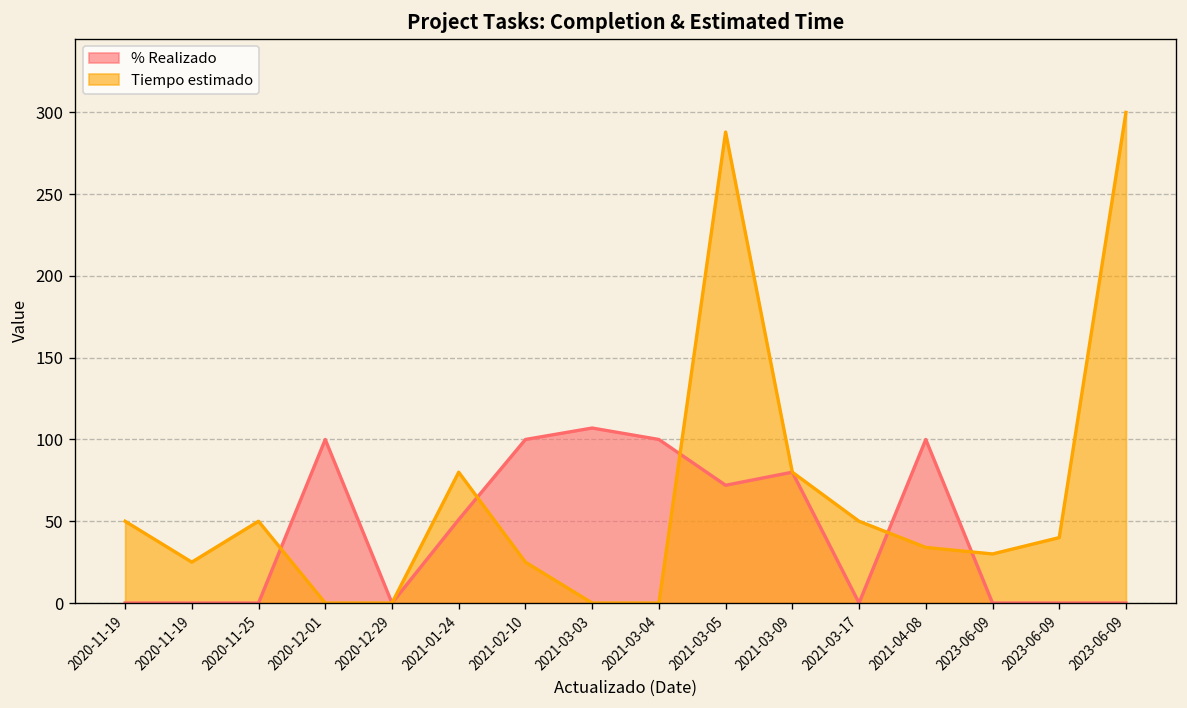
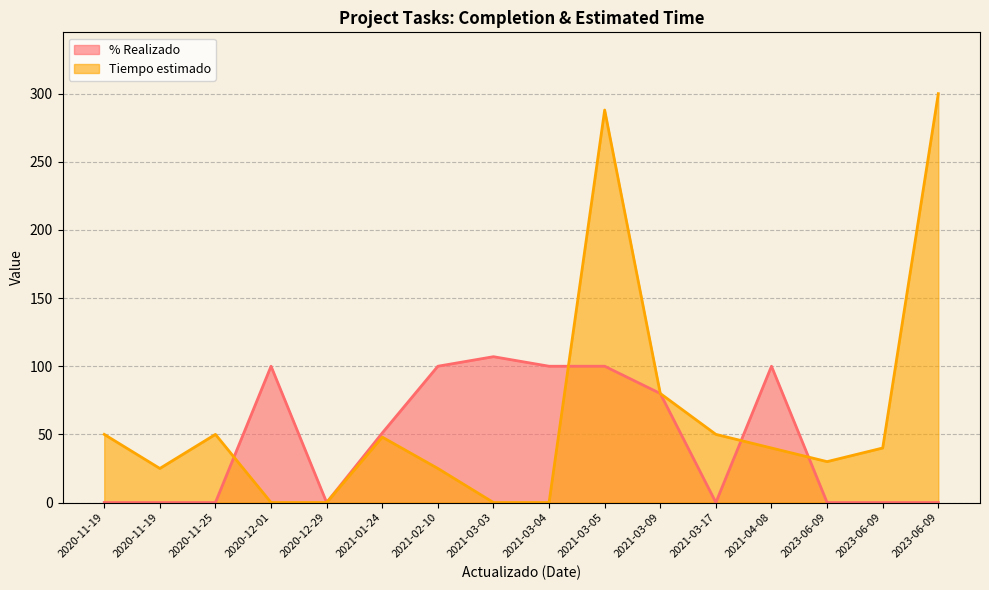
  {
    "% Realizado": {
      "2020-11-25": 0,
      "2020-12-01": 100,
      "2021-01-24": 51,
      "2021-02-10": 100,
      "2021-03-03": 107,
      "2021-03-04": 100,
-     "2021-03-05": 72,
+     "2021-03-05": 100,
      "2021-03-17": 0,
      "2021-04-08": 100
    },
    "Tiempo estimado": {
      "2020-11-25": 50,
      "2020-12-01": 0,
-     "2021-01-24": 80,
+     "2021-01-24": 48,
      "2021-02-10": 25,
      "2021-03-03": 0,
      "2021-03-04": 0,
      "2021-03-05": 288,
      "2021-03-17": 50,
-     "2021-04-08": 34
+     "2021-04-08": 40
    }
  }
